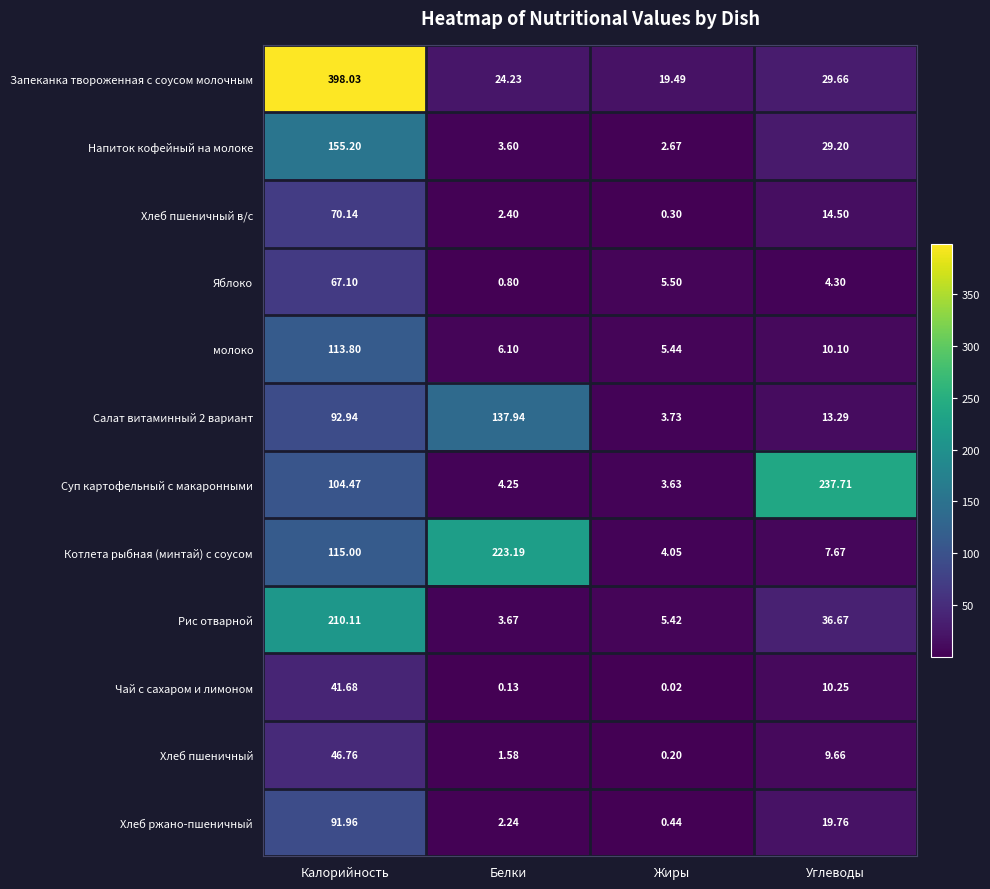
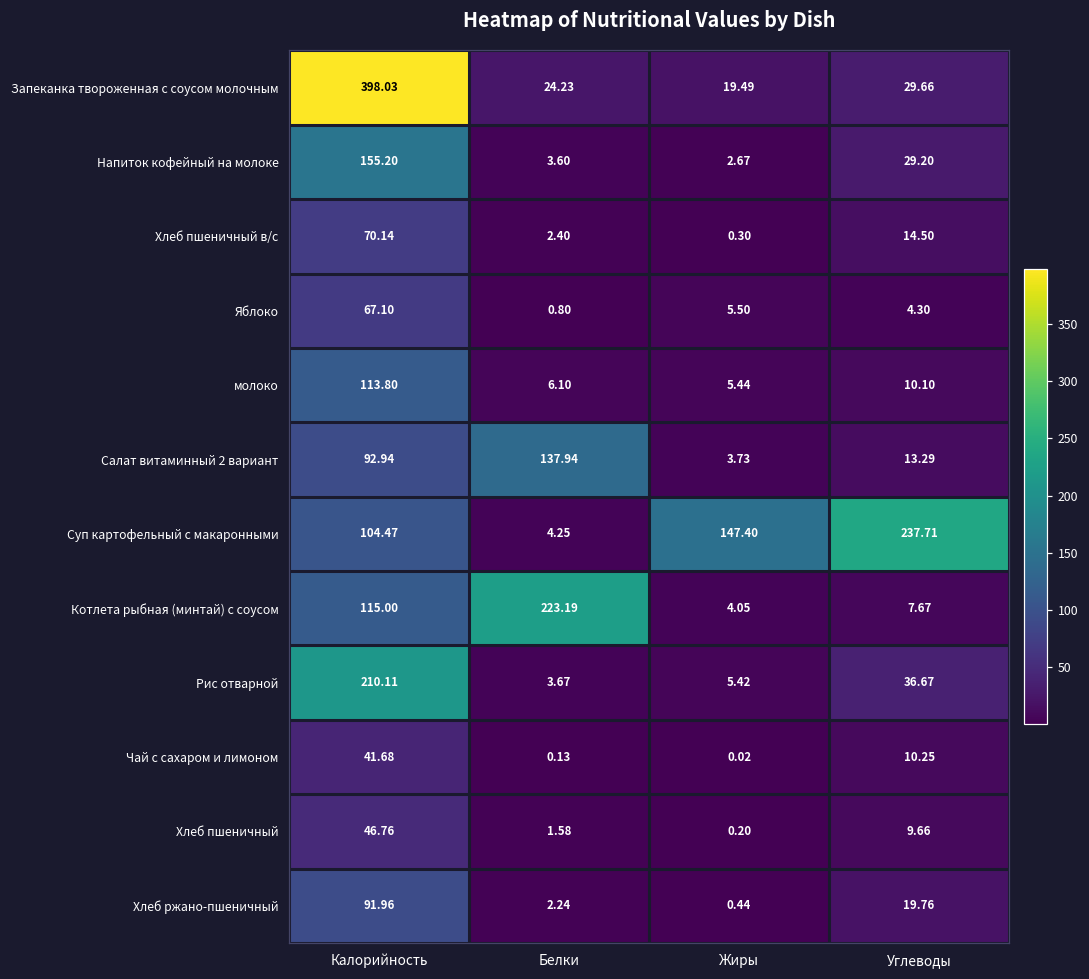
  {
    "Запеканка твороженная с соусом молочным": {
      "Калорийность": 398.03,
      "Белки": 24.23,
      "Жиры": 19.49,
      "Углеводы": 29.66
    },
    "Напиток кофейный на молоке": {
      "Калорийность": 155.20,
      "Белки": 3.60,
      "Жиры": 2.67,
      "Углеводы": 29.20
    },
    "Хлеб пшеничный в/с": {
      "Калорийность": 70.14,
      "Белки": 2.40,
      "Жиры": 0.30,
      "Углеводы": 14.50
    },
    "Яблоко": {
      "Калорийность": 67.10,
      "Белки": 0.80,
      "Жиры": 5.50,
      "Углеводы": 4.30
    },
    "молоко": {
      "Калорийность": 113.80,
      "Белки": 6.10,
      "Жиры": 5.44,
      "Углеводы": 10.10
    },
    "Салат витаминный 2 вариант": {
      "Калорийность": 92.94,
      "Белки": 137.94,
      "Жиры": 3.73,
      "Углеводы": 13.29
    },
    "Суп картофельный с макаронными": {
      "Калорийность": 104.47,
      "Белки": 4.25,
-     "Жиры": 3.63,
+     "Жиры": 147.40,
      "Углеводы": 237.71
    },
    "Котлета рыбная (минтай) с соусом": {
      "Калорийность": 115.00,
      "Белки": 223.19,
      "Жиры": 4.05,
      "Углеводы": 7.67
    },
    "Рис отварной": {
      "Калорийность": 210.11,
      "Белки": 3.67,
      "Жиры": 5.42,
      "Углеводы": 36.67
    },
    "Чай с сахаром и лимоном": {
      "Калорийность": 41.68,
      "Белки": 0.13,
      "Жиры": 0.02,
      "Углеводы": 10.25
    },
    "Хлеб пшеничный": {
      "Калорийность": 46.76,
      "Белки": 1.58,
      "Жиры": 0.20,
      "Углеводы": 9.66
    },
    "Хлеб ржано-пшеничный": {
      "Калорийность": 91.96,
      "Белки": 2.24,
      "Жиры": 0.44,
      "Углеводы": 19.76
    }
  }
